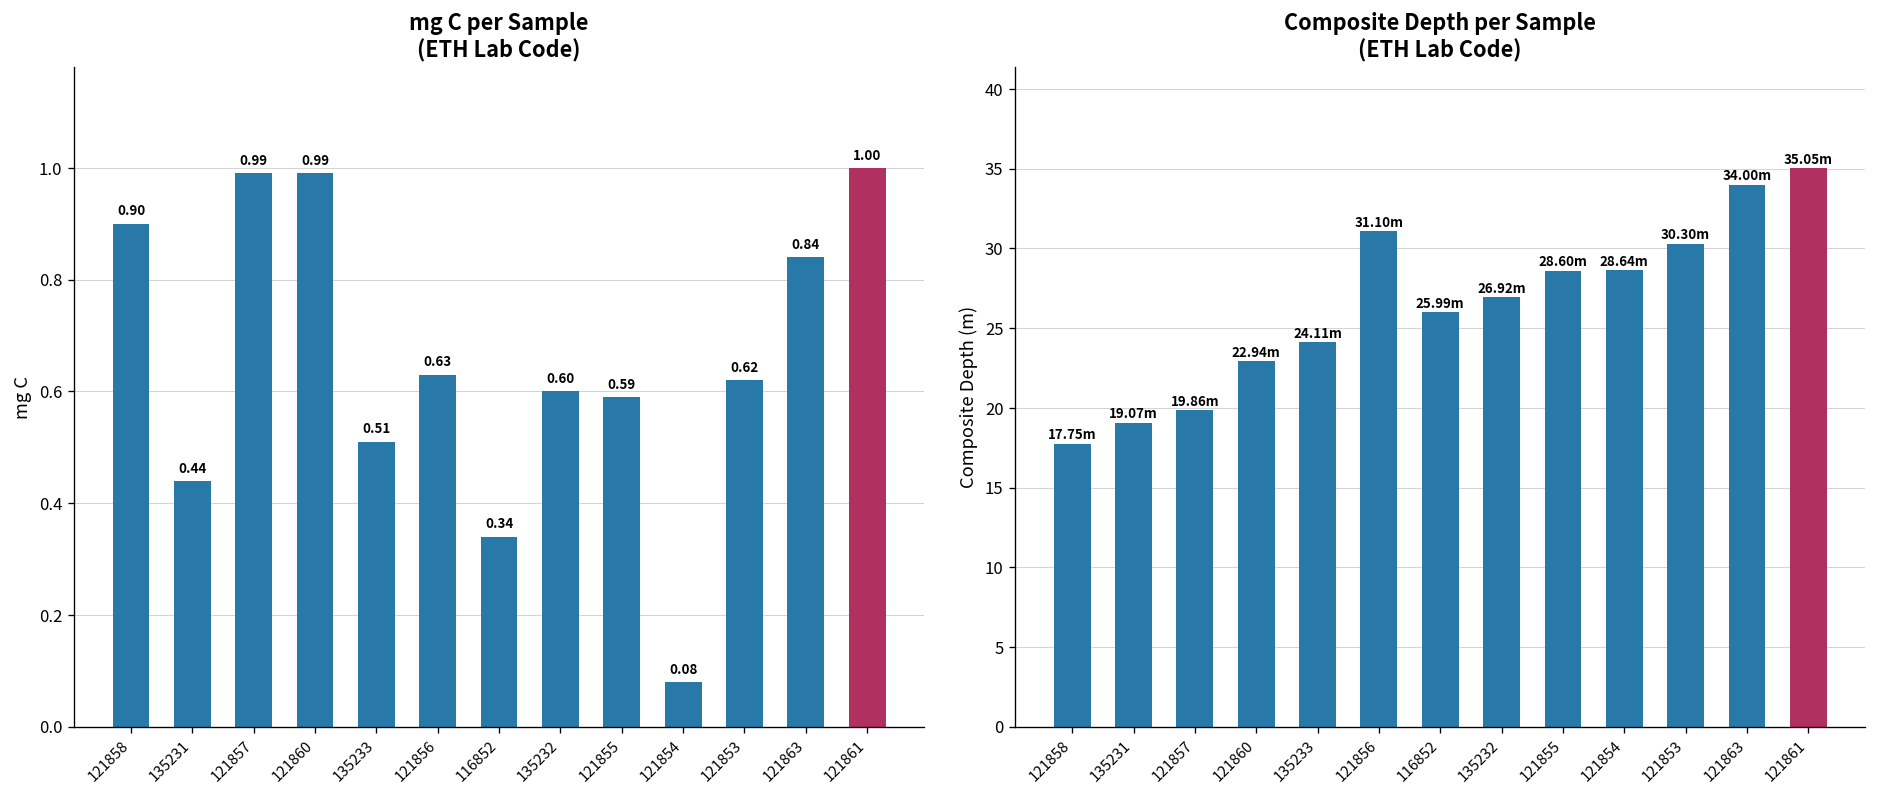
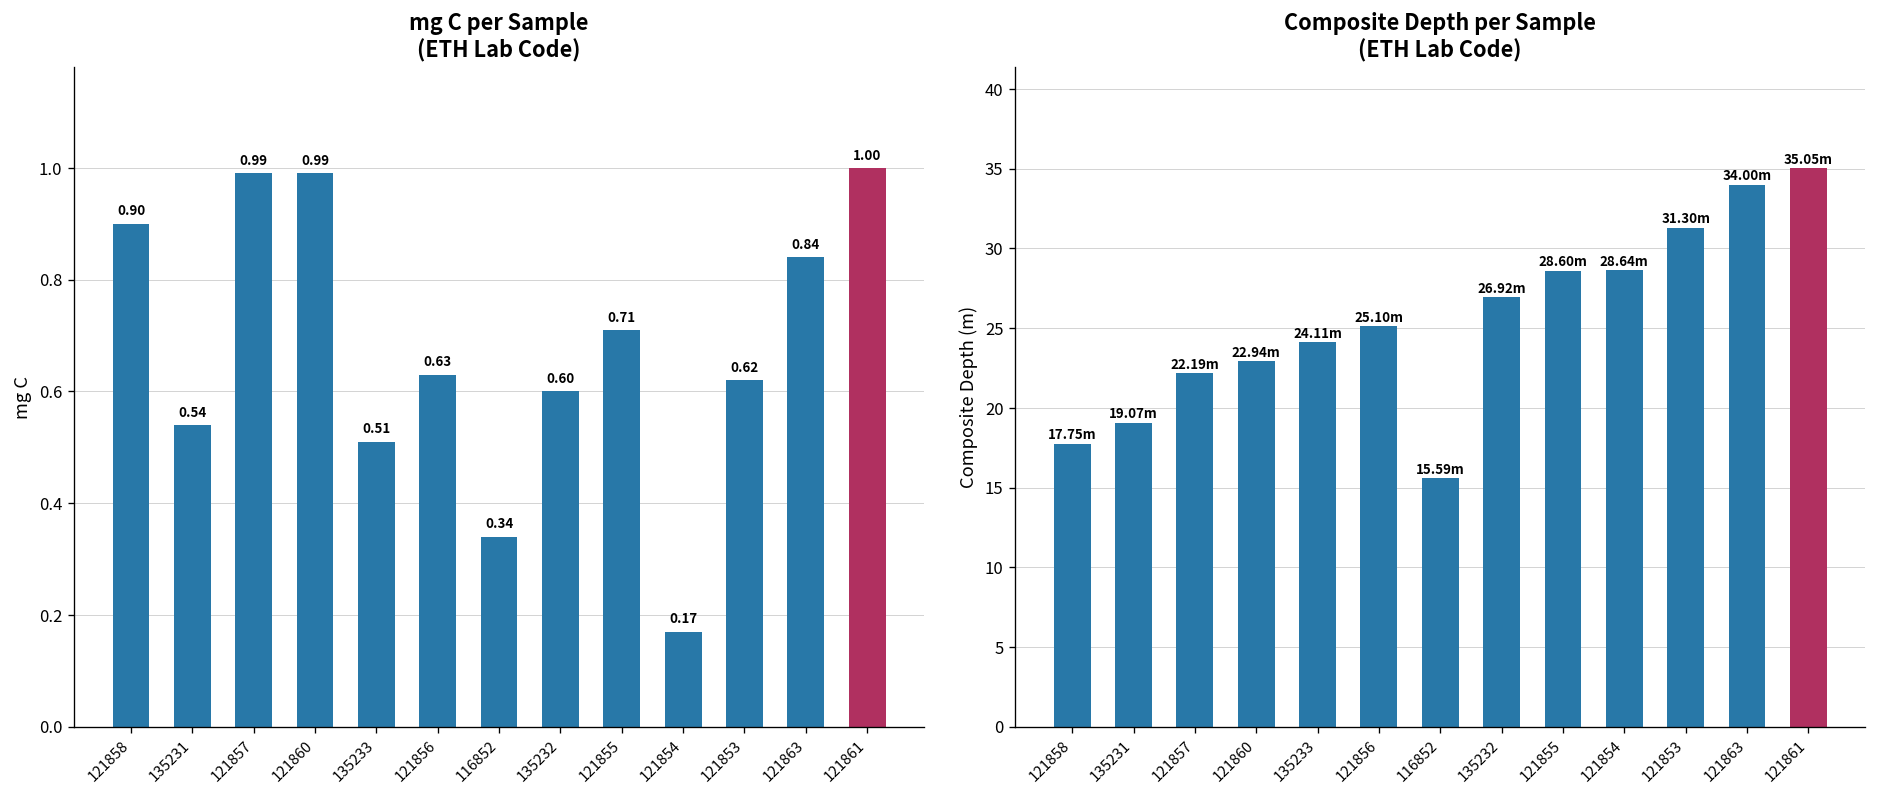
  {
    "mg C per Sample (ETH Lab Code)": {
      "121858": "0.90",
-     "135231": "0.44",
+     "135231": "0.54",
      "121857": "0.99",
      "121860": "0.99",
      "135233": "0.51",
      "121856": "0.63",
      "116852": "0.34",
      "135232": "0.60",
-     "121855": "0.59",
-     "121854": "0.08",
+     "121855": "0.71",
+     "121854": "0.17",
      "121853": "0.62",
      "121863": "0.84",
      "121861": "1.00"
    },
    "Composite Depth per Sample (ETH Lab Code)": {
      "121858": "17.75m",
      "135231": "19.07m",
-     "121857": "19.86m",
+     "121857": "22.19m",
      "121860": "22.94m",
      "135233": "24.11m",
-     "121856": "31.10m",
-     "116852": "25.99m",
+     "121856": "25.10m",
+     "116852": "15.59m",
      "135232": "26.92m",
      "121855": "28.60m",
      "121854": "28.64m",
-     "121853": "30.30m",
+     "121853": "31.30m",
      "121863": "34.00m",
      "121861": "35.05m"
    }
  }
